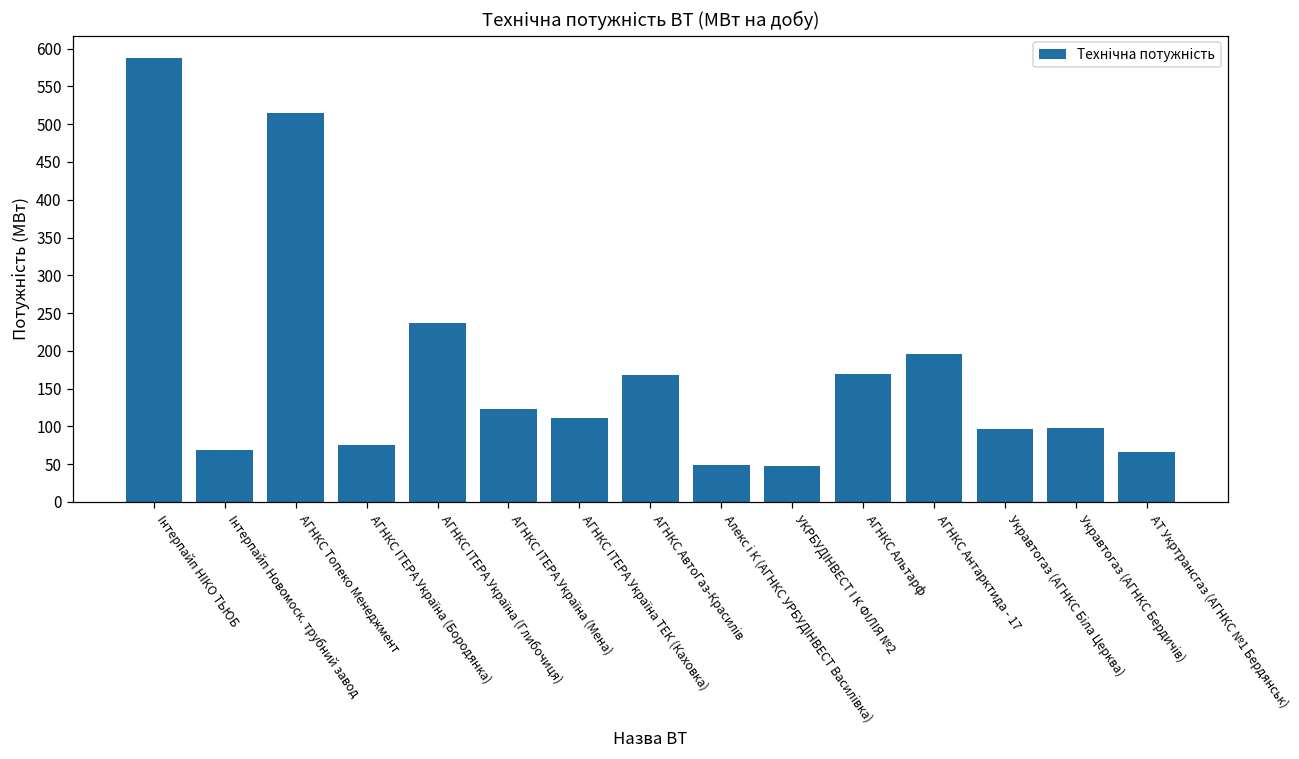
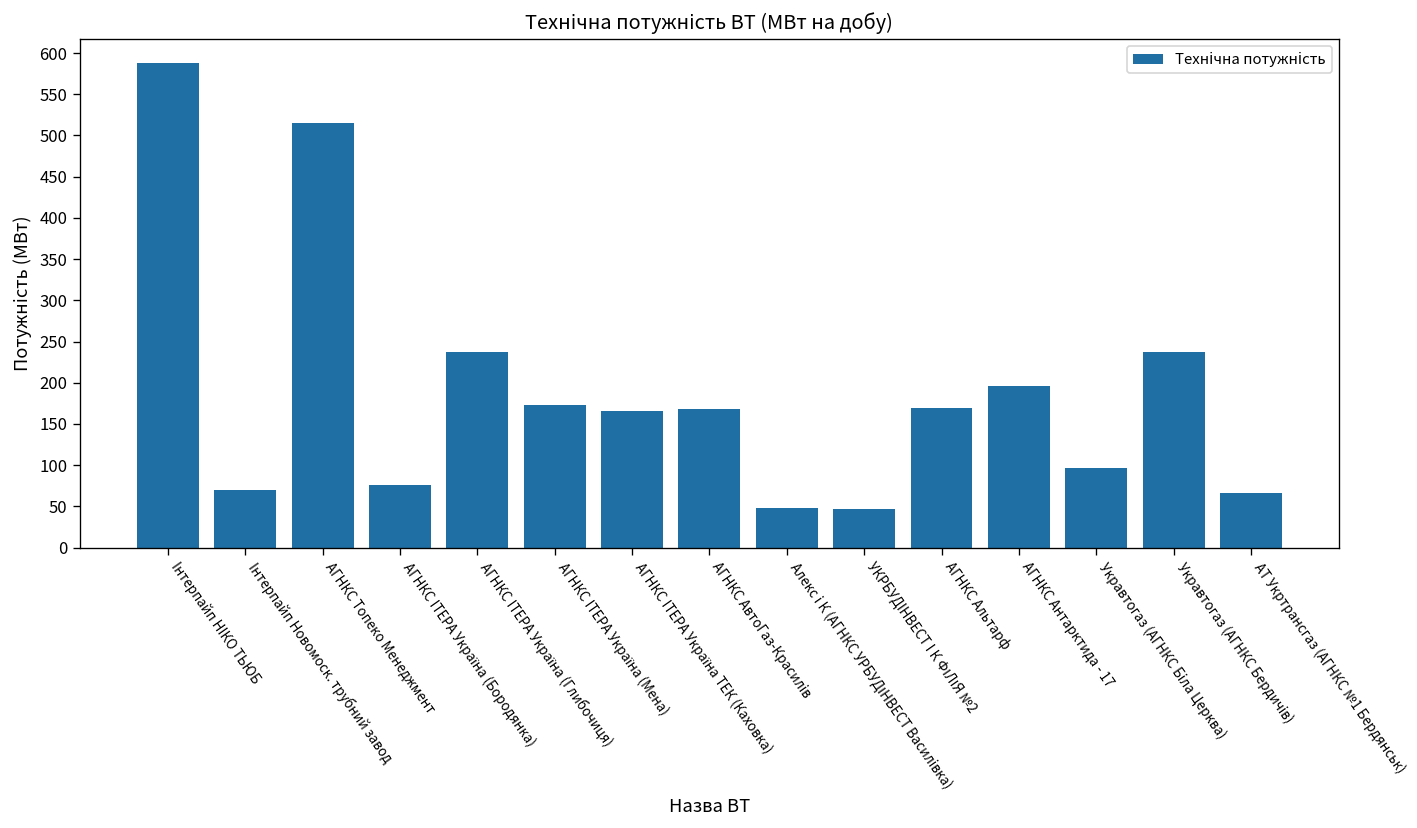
  {
    "Iнтерпайп НIКО ТЬЮБ": 590,
    "Iнтерпайп Новомоск. трубний завод": 70,
    "АГНКС Топеко Менеджмент": 520,
    "АГНКС IТЕРА Україна (Бородянка)": 80,
    "АГНКС IТЕРА Україна (Глибочиця)": 240,
-   "АГНКС IТЕРА Україна (Мена)": 120,
-   "АГНКС IТЕРА Україна ТЕК (Каховка)": 110,
+   "АГНКС IТЕРА Україна (Мена)": 170,
+   "АГНКС IТЕРА Україна ТЕК (Каховка)": 170,
    "АГНКС АвтоГаз-Красилiв": 170,
    "Алекс i К (АГНКС УРБУДІНВЕСТ Василiвка)": 50,
    "УКРБУДIНВЕСТ I К ФІЛІЯ №2": 50,
    "АГНКС Альтарф": 170,
    "АГНКС Антарктида - 17": 200,
    "Укравтогаз (АГНКС Бiла Церква)": 100,
-   "Укравтогаз (АГНКС Бердичiв)": 100,
+   "Укравтогаз (АГНКС Бердичiв)": 240,
    "АТ Укртрансгаз (АГНКС №1 Бердянськ)": 70
  }
